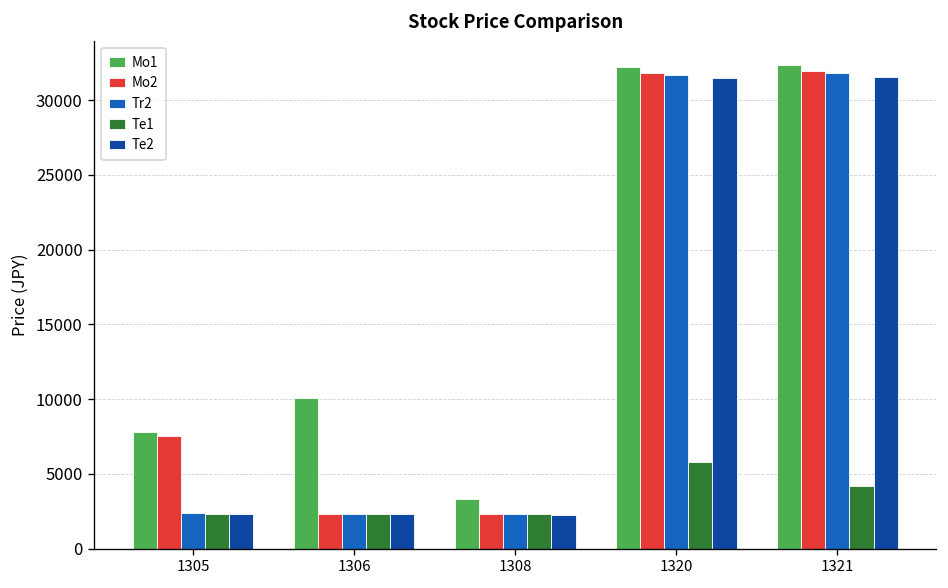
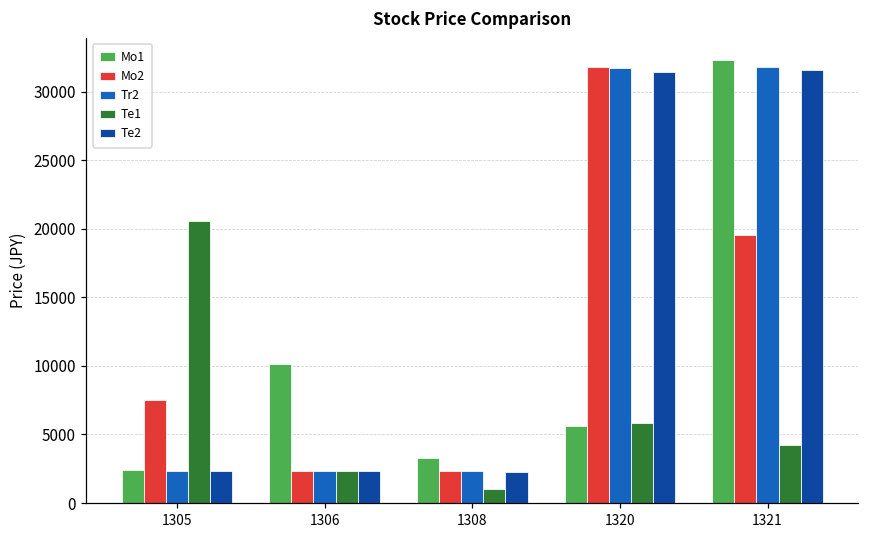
  {
    "Mo1": {
-     "1305": 7800,
+     "1305": 2400,
      "1306": 10100,
      "1308": 3300,
-     "1320": 32200,
+     "1320": 5700,
      "1321": 32400
    },
    "Mo2": {
      "1305": 7500,
      "1306": 2300,
      "1308": 2300,
      "1320": 31800,
-     "1321": 31900
+     "1321": 19600
    },
    "Te1": {
-     "1305": 2300,
+     "1305": 20600,
      "1306": 2300,
-     "1308": 2300,
+     "1308": 1000,
      "1320": 5800,
      "1321": 4200
    }
  }
